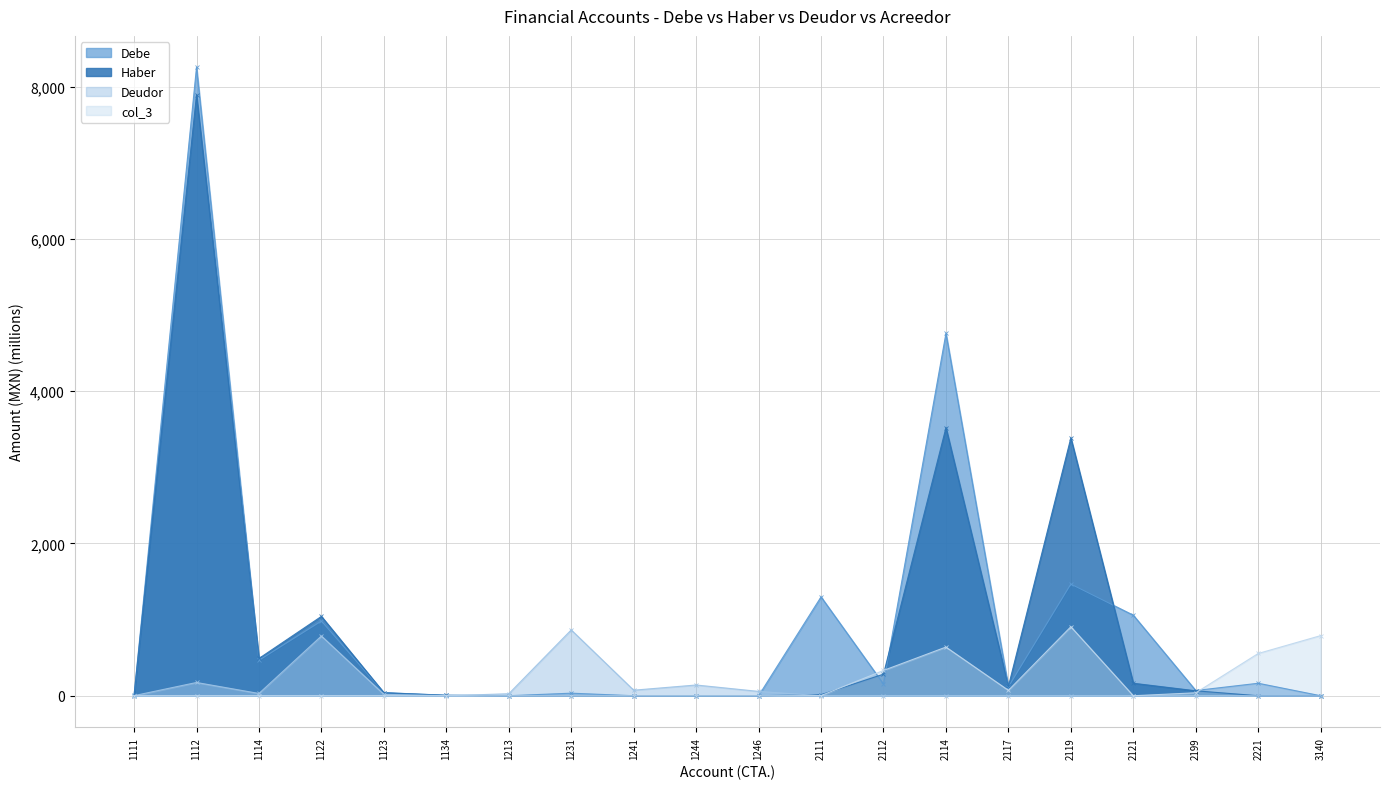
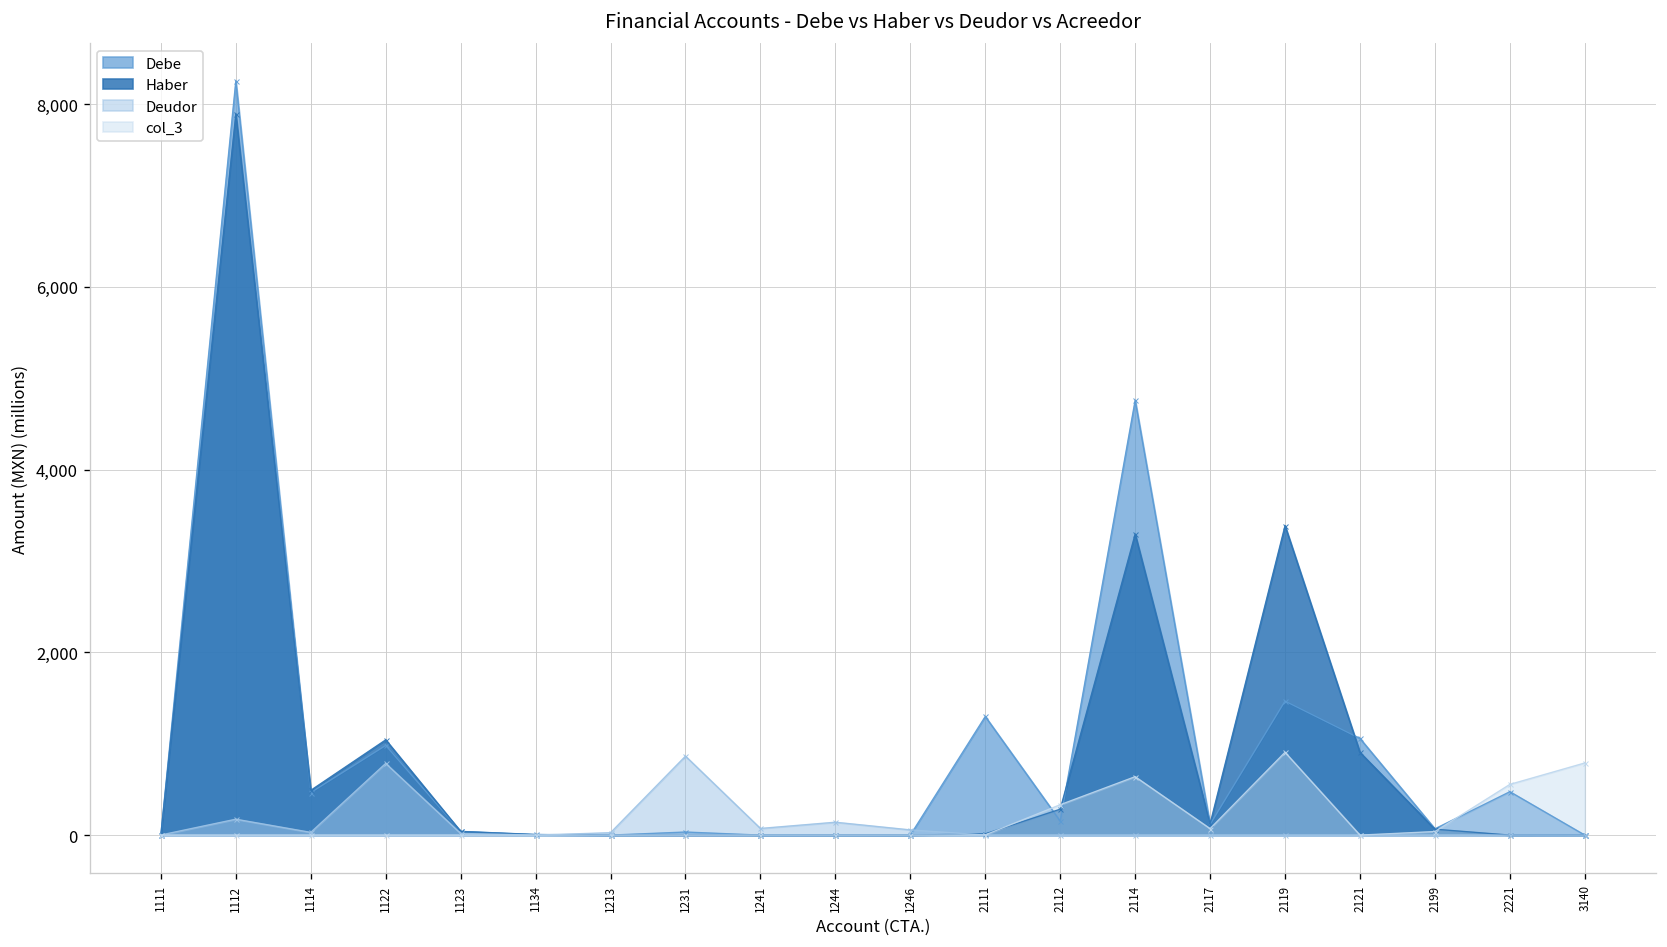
  {
    "Debe": {
      "1112": "8,300",
      "1122": "1,000",
      "2111": "1,300",
      "2112": "200",
      "2114": "4,800",
      "2119": "1,500",
      "2121": "1,100",
-     "2221": "200"
+     "2221": "500"
    },
    "Haber": {
      "1112": "7,900",
      "1122": "1,000",
      "2112": "300",
-     "2114": "3,500",
+     "2114": "3,300",
      "2119": "3,400",
-     "2121": "200"
+     "2121": "900"
    }
  }
